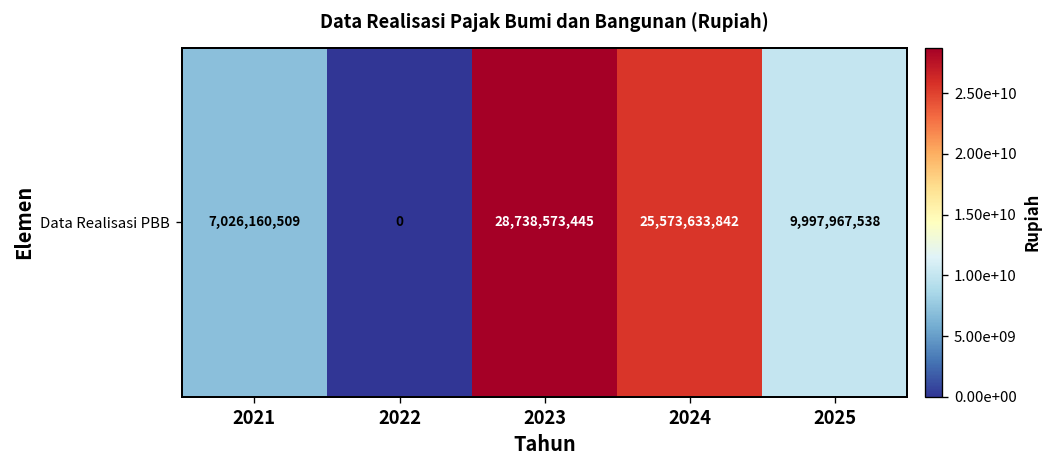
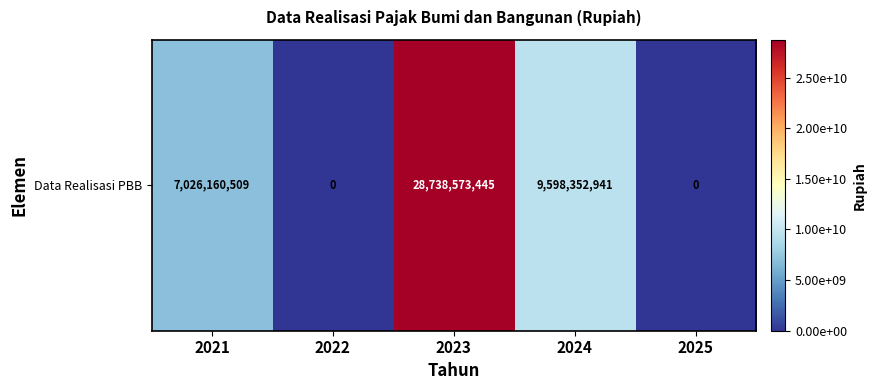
  {
    "Data Realisasi PBB": {
      "2021": "7,026,160,509",
      "2022": "0",
      "2023": "28,738,573,445",
-     "2024": "25,573,633,842",
-     "2025": "9,997,967,538"
+     "2024": "9,598,352,941",
+     "2025": "0"
    }
  }
